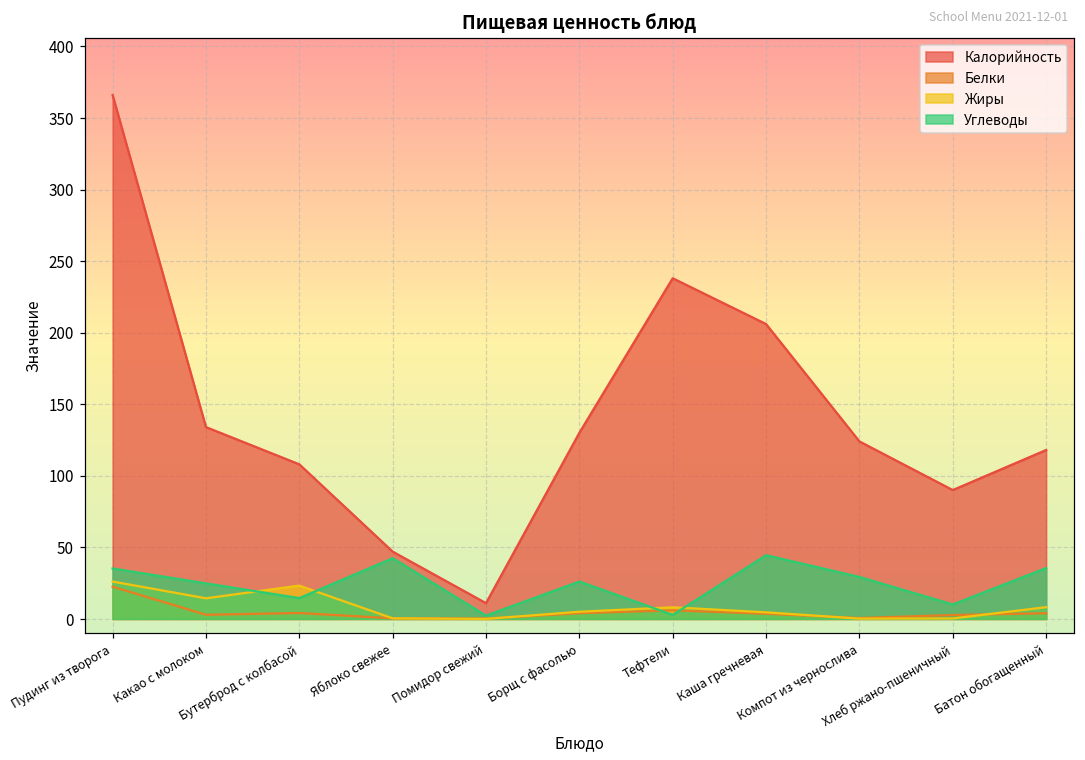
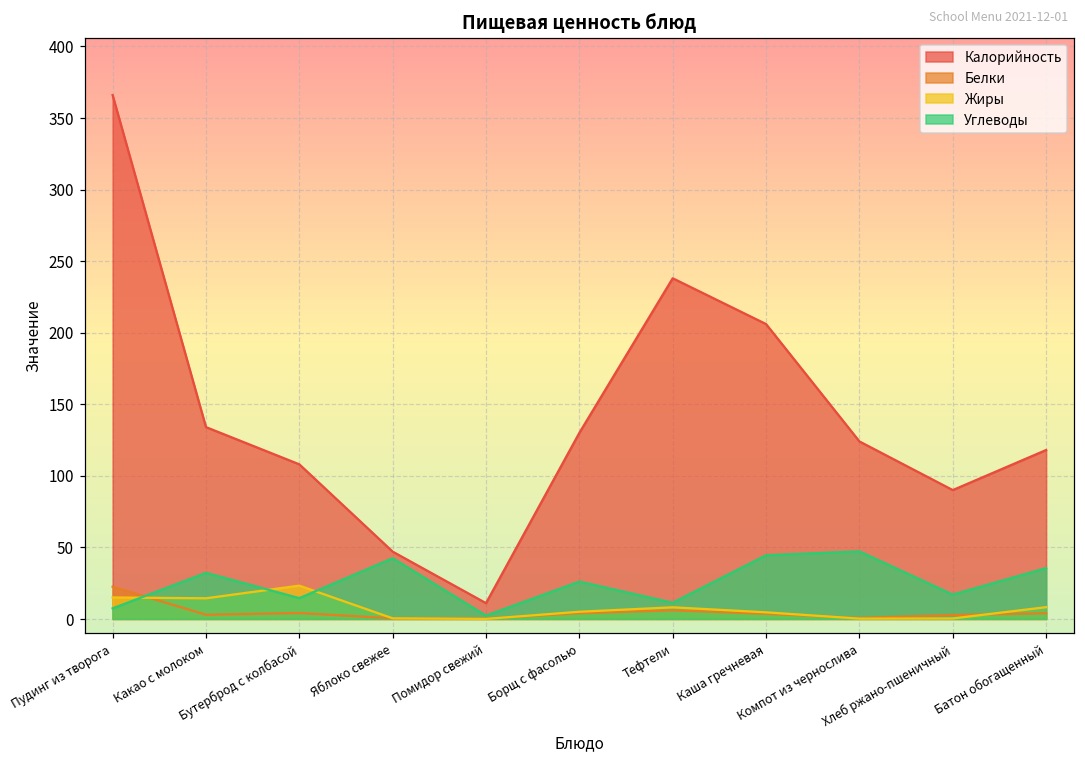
  {
    "Жиры": {
-     "Пудинг из творога": 26,
+     "Пудинг из творога": 15,
      "Какао с молоком": 14,
      "Бутерброд с колбасой": 23,
      "Тефтели": 8,
      "Хлеб ржано-пшеничный": 0,
      "Батон обогащенный": 8
    },
    "Углеводы": {
-     "Пудинг из творога": 35,
-     "Какао с молоком": 25,
+     "Пудинг из творога": 7,
+     "Какао с молоком": 32,
      "Бутерброд с колбасой": 15,
      "Яблоко свежее": 42,
      "Помидор свежий": 2,
      "Борщ с фасолью": 26,
-     "Тефтели": 3,
+     "Тефтели": 11,
      "Каша гречневая": 45,
-     "Компот из чернослива": 29,
-     "Хлеб ржано-пшеничный": 10,
+     "Компот из чернослива": 47,
+     "Хлеб ржано-пшеничный": 17,
      "Батон обогащенный": 36
    }
  }
